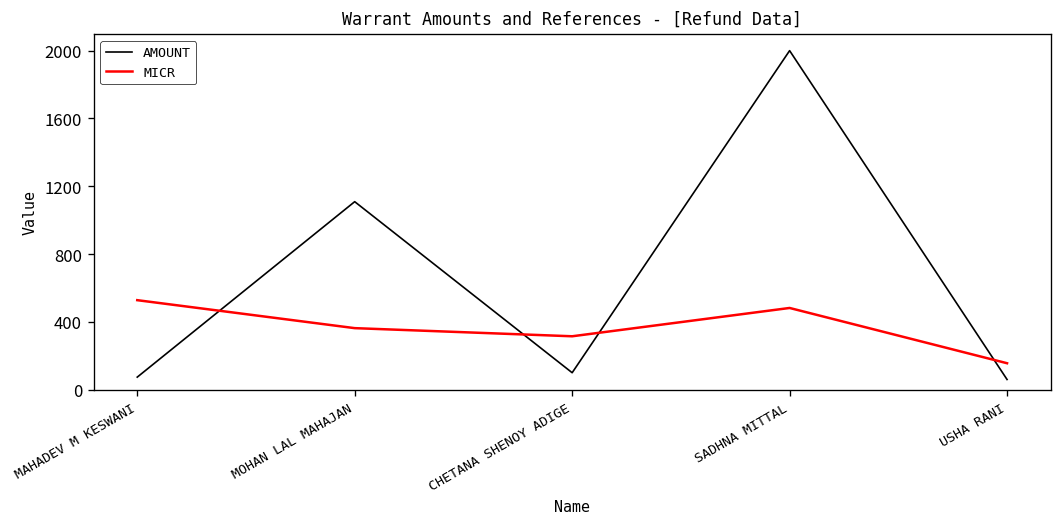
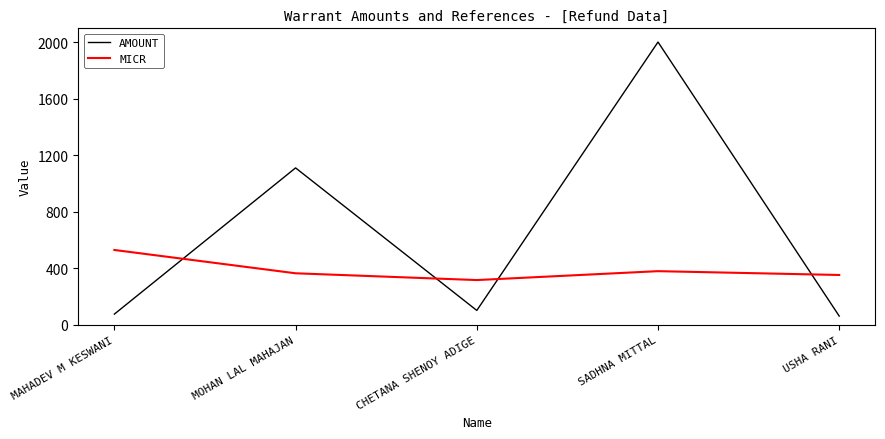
  {
    "AMOUNT": {
      "MAHADEV M KESWANI": 70,
      "MOHAN LAL MAHAJAN": 1110,
      "CHETANA SHENOY ADIGE": 100,
      "SADHNA MITTAL": 2000,
      "USHA RANI": 60
    },
    "MICR": {
      "MAHADEV M KESWANI": 530,
      "MOHAN LAL MAHAJAN": 360,
      "CHETANA SHENOY ADIGE": 320,
-     "SADHNA MITTAL": 480,
-     "USHA RANI": 160
+     "SADHNA MITTAL": 380,
+     "USHA RANI": 350
    }
  }
